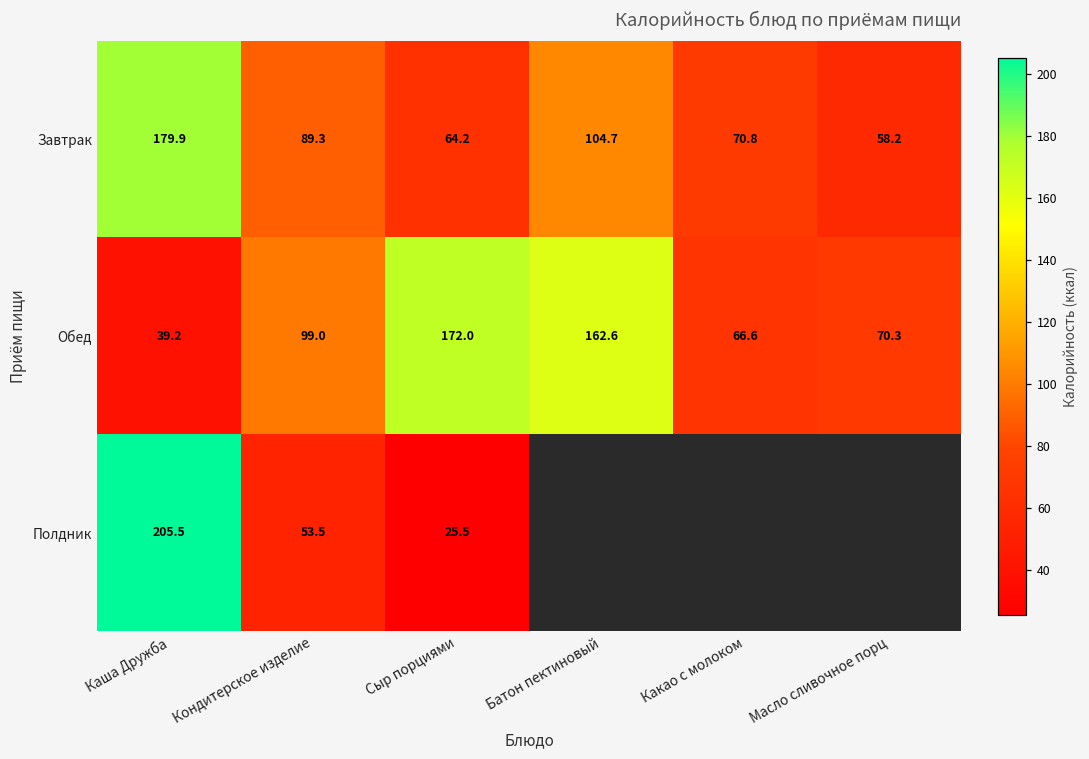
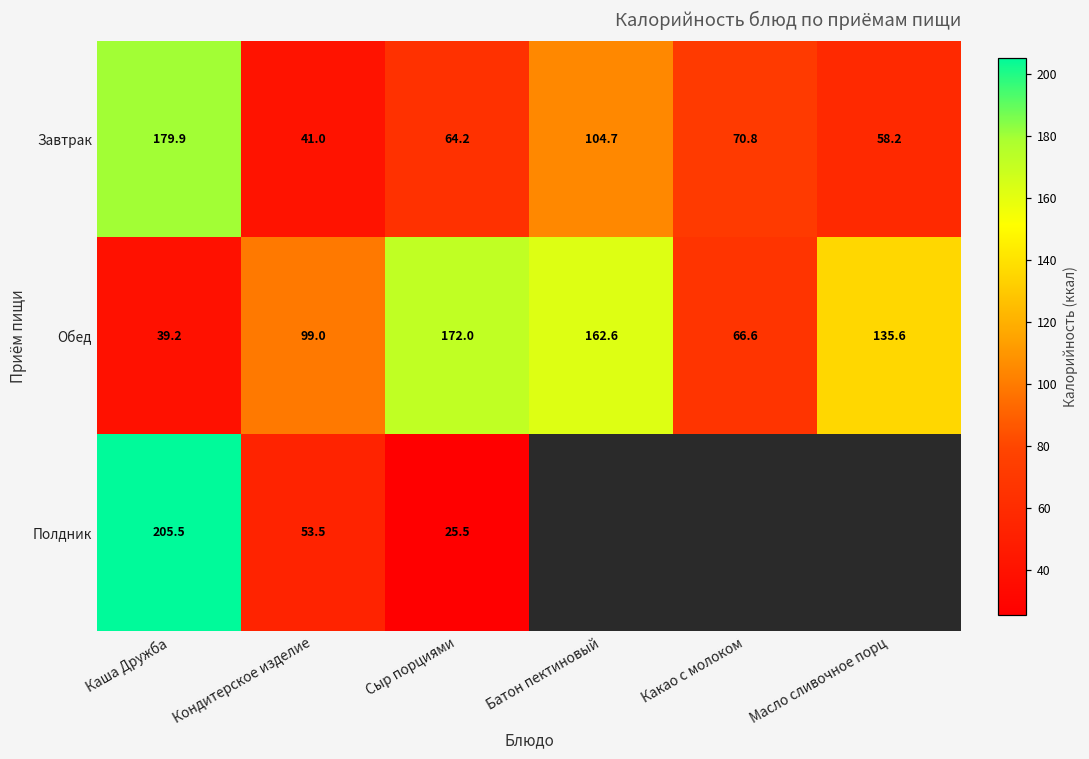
  {
    "Завтрак": {
      "Каша Дружба": 179.9,
-     "Кондитерское изделие": 89.3,
+     "Кондитерское изделие": 41.0,
      "Сыр порциями": 64.2,
      "Батон пектиновый": 104.7,
      "Какао с молоком": 70.8,
      "Масло сливочное порц": 58.2
    },
    "Обед": {
      "Каша Дружба": 39.2,
      "Кондитерское изделие": 99.0,
      "Сыр порциями": 172.0,
      "Батон пектиновый": 162.6,
      "Какао с молоком": 66.6,
-     "Масло сливочное порц": 70.3
+     "Масло сливочное порц": 135.6
    },
    "Полдник": {
      "Каша Дружба": 205.5,
      "Кондитерское изделие": 53.5,
      "Сыр порциями": 25.5
    }
  }
